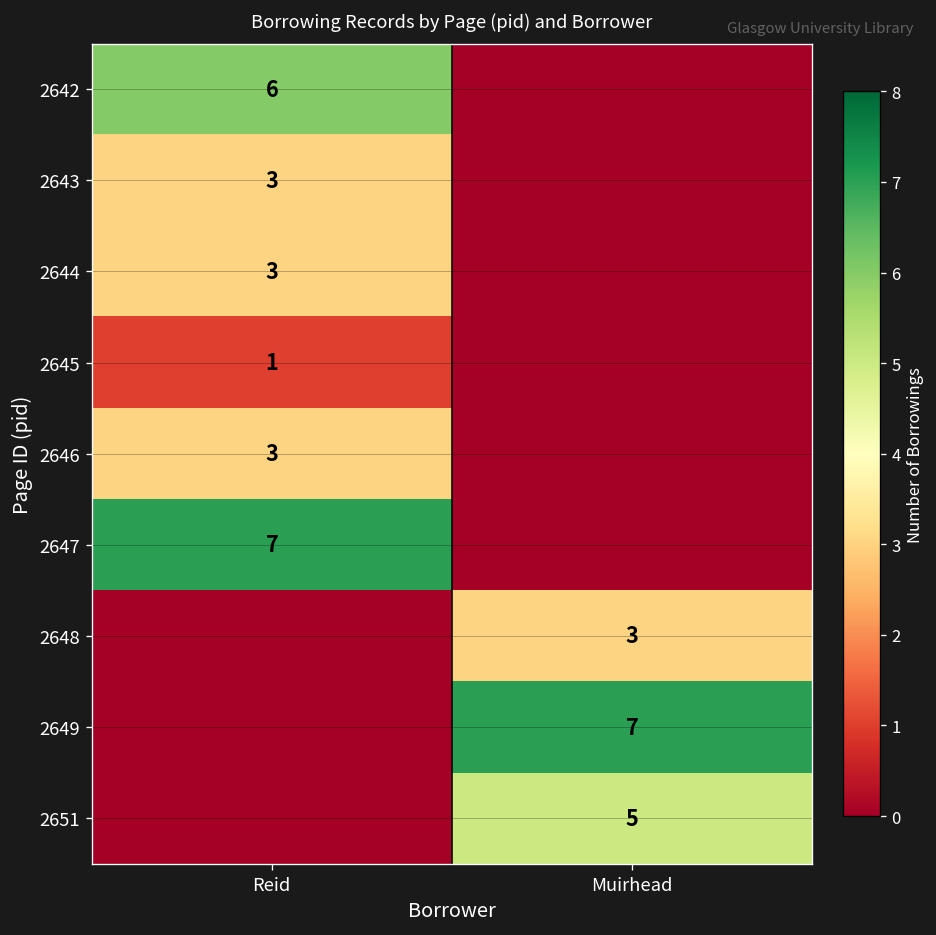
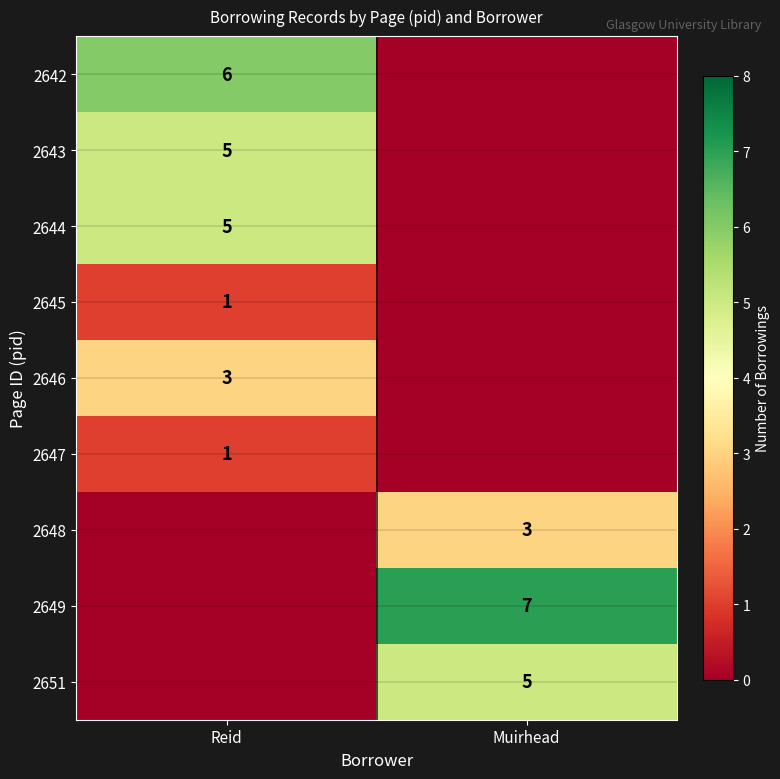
  {
    "2642": {
      "Reid": 6
    },
    "2643": {
-     "Reid": 3
+     "Reid": 5
    },
    "2644": {
-     "Reid": 3
+     "Reid": 5
    },
    "2645": {
      "Reid": 1
    },
    "2646": {
      "Reid": 3
    },
    "2647": {
-     "Reid": 7
+     "Reid": 1
    },
    "2648": {
      "Muirhead": 3
    },
    "2649": {
      "Muirhead": 7
    },
    "2651": {
      "Muirhead": 5
    }
  }
